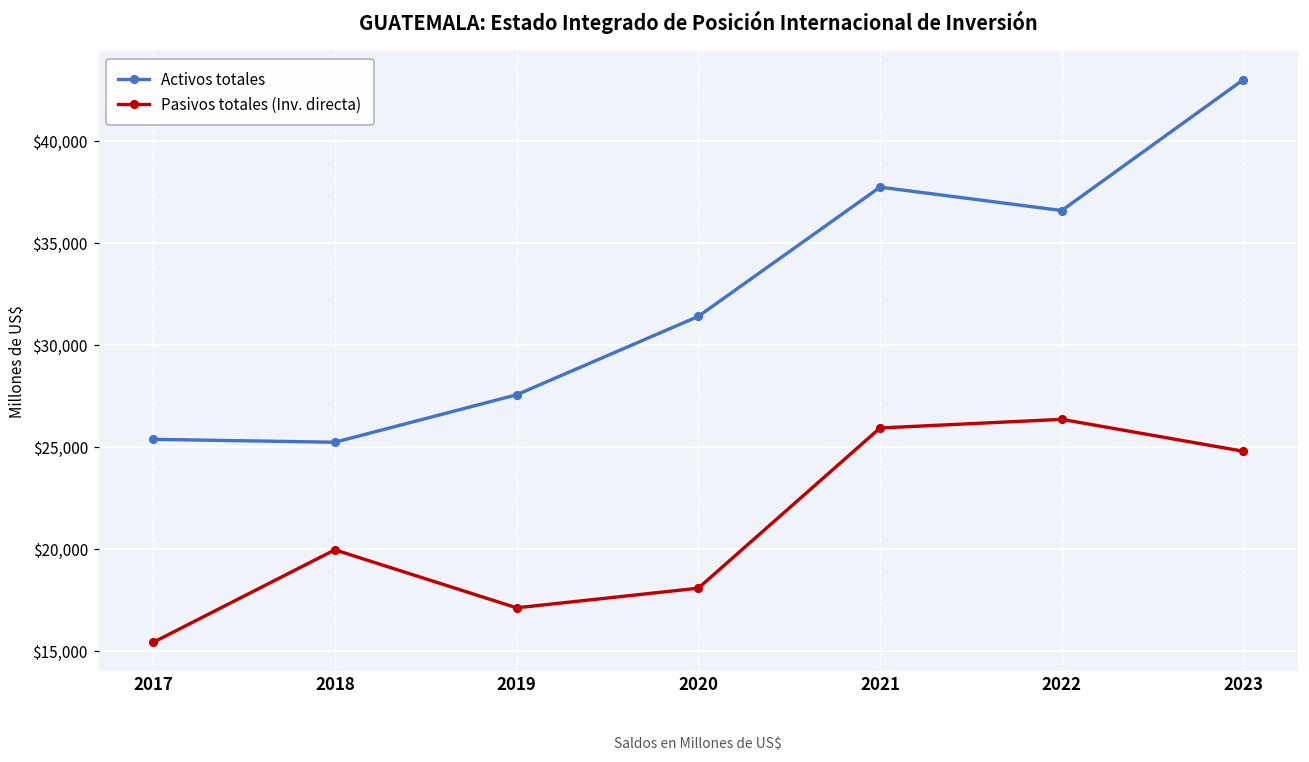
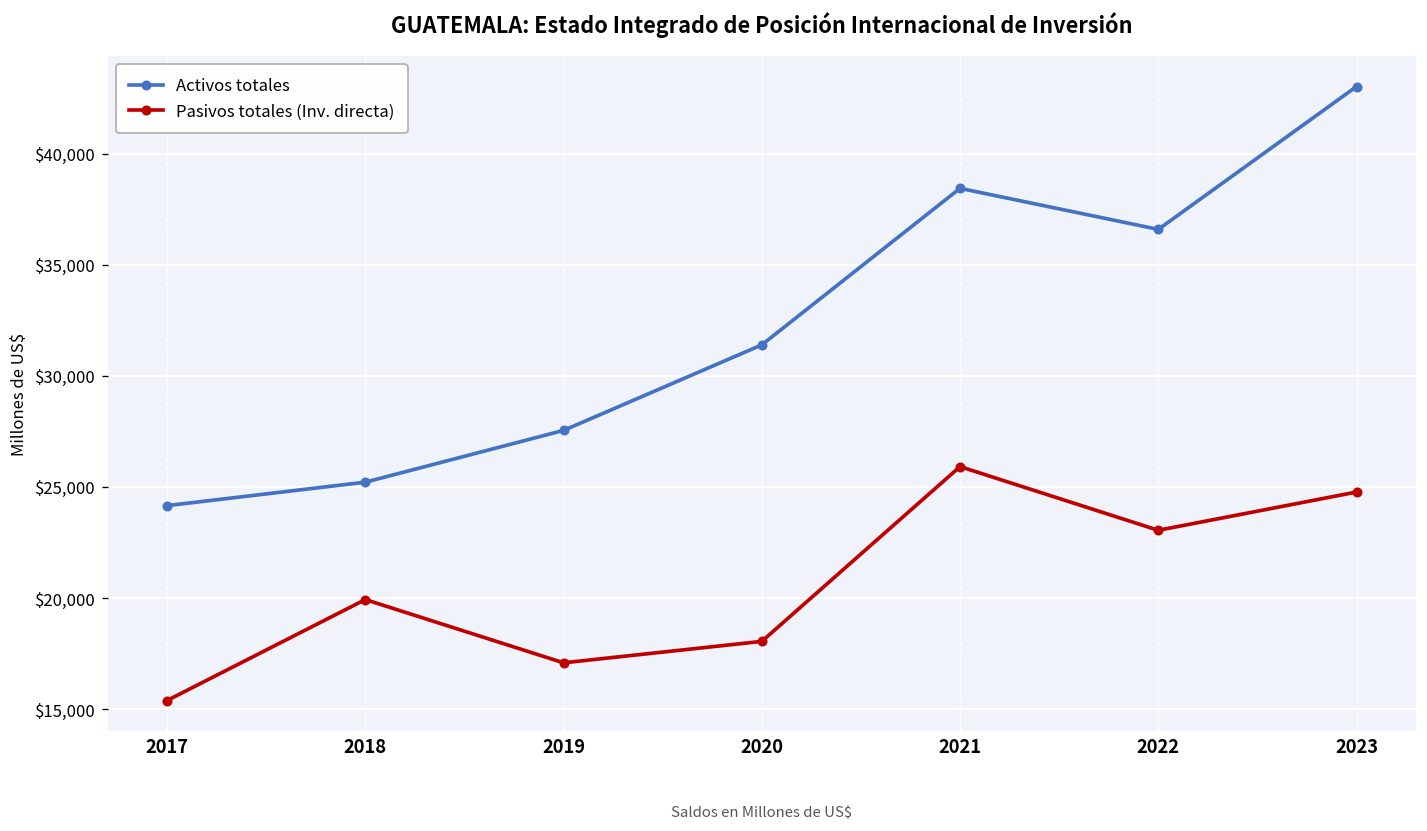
  {
    "Activos totales": {
-     "2017": "$25,400",
+     "2017": "$24,200",
      "2018": "$25,200",
      "2019": "$27,500",
      "2020": "$31,400",
-     "2021": "$37,700",
+     "2021": "$38,400",
      "2022": "$36,600",
      "2023": "$43,000"
    },
    "Pasivos totales (Inv. directa)": {
      "2017": "$15,400",
      "2018": "$19,900",
      "2019": "$17,100",
      "2020": "$18,100",
      "2021": "$25,900",
-     "2022": "$26,300",
+     "2022": "$23,100",
      "2023": "$24,800"
    }
  }
